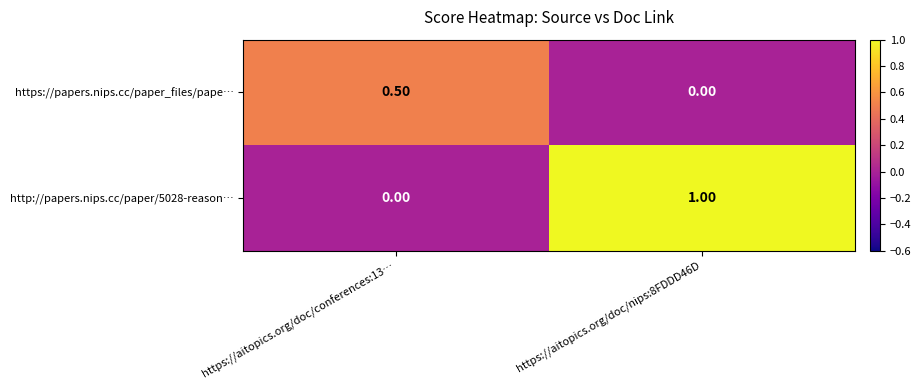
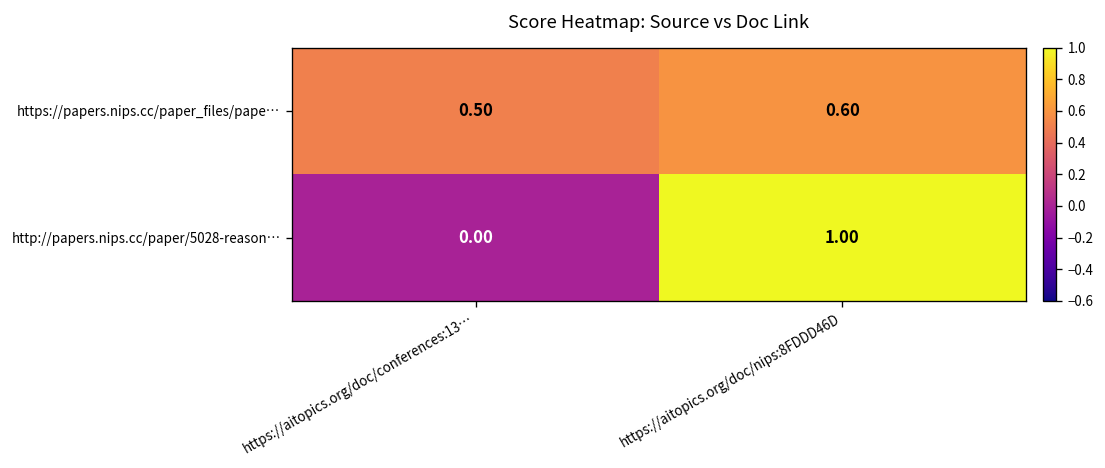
  {
    "https://papers.nips.cc/paper_files/pape…": {
      "https://aitopics.org/doc/conferences:13…": 0.50,
-     "https://aitopics.org/doc/nips:8FDDD46D": 0.00
+     "https://aitopics.org/doc/nips:8FDDD46D": 0.60
    },
    "http://papers.nips.cc/paper/5028-reason…": {
      "https://aitopics.org/doc/conferences:13…": 0.00,
      "https://aitopics.org/doc/nips:8FDDD46D": 1.00
    }
  }
